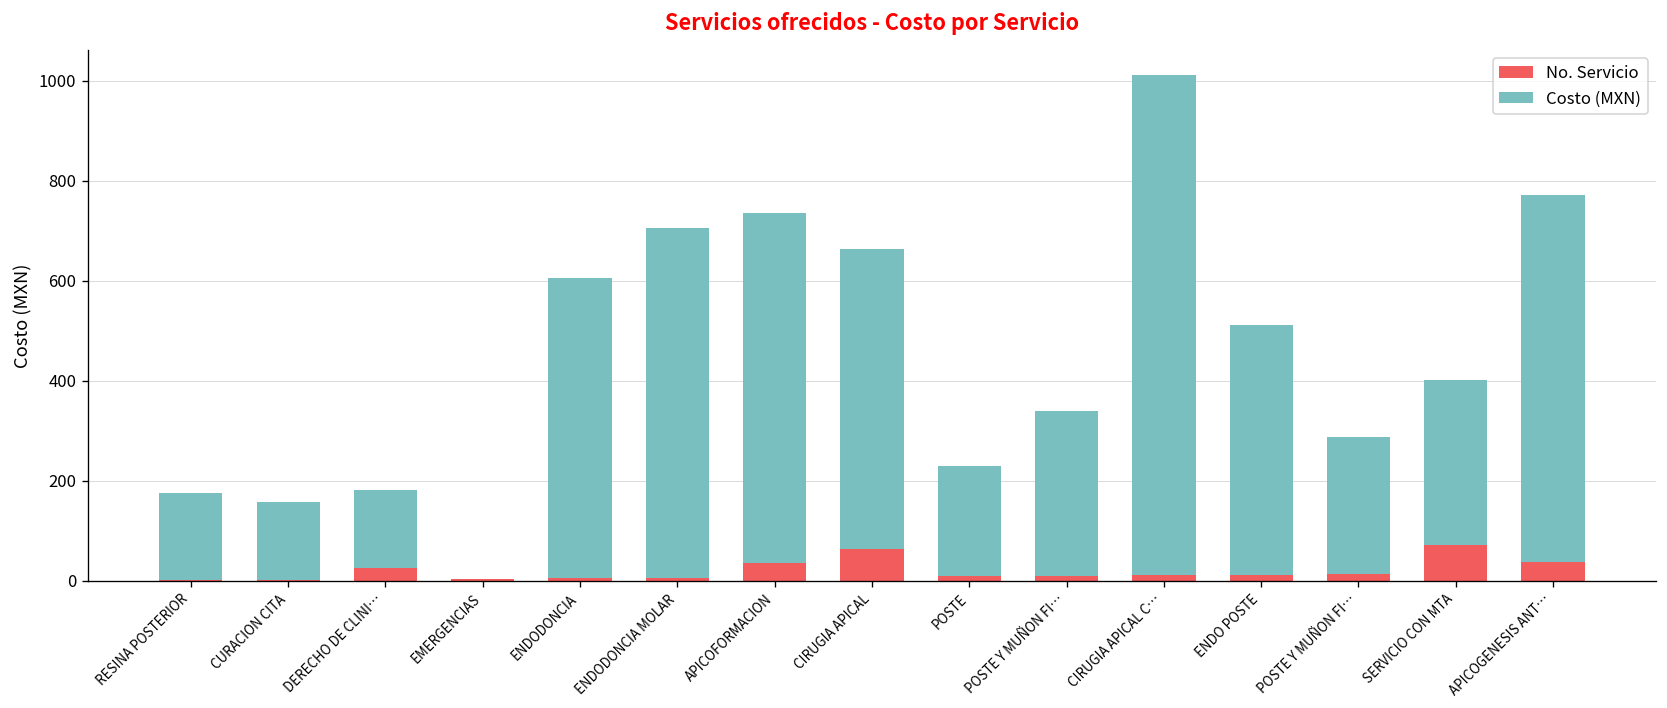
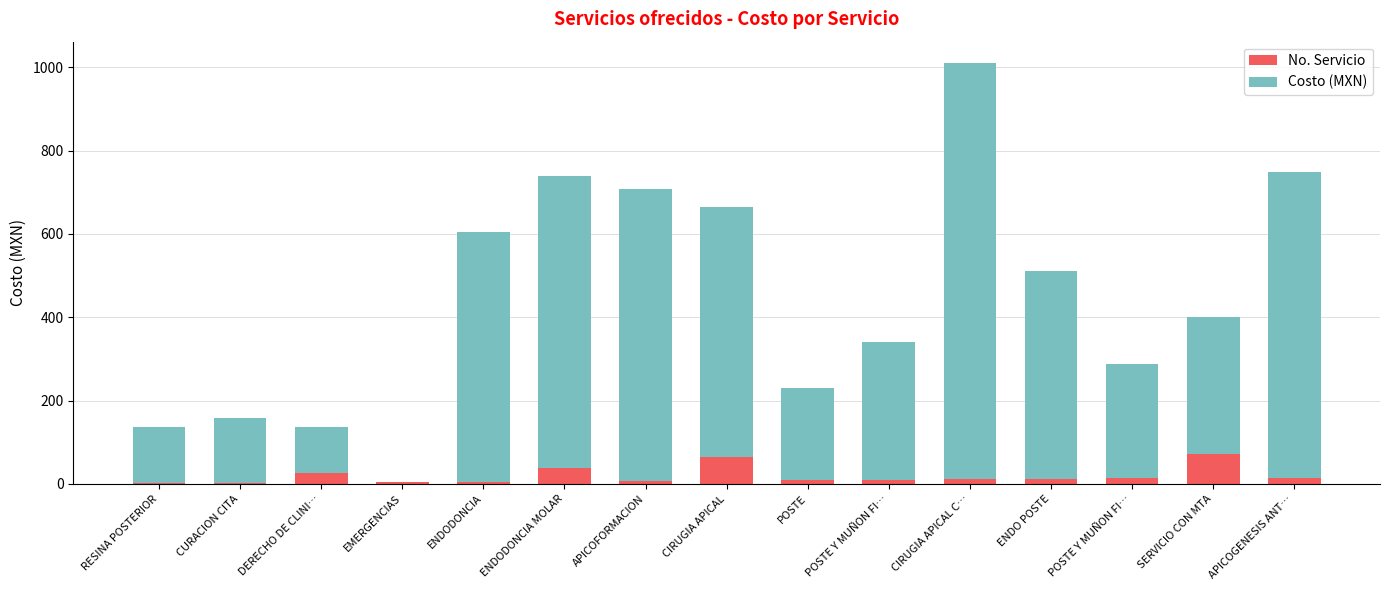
  {
    "No. Servicio": {
      "DERECHO DE CLINI…": 30,
-     "ENDODONCIA MOLAR": 10,
-     "APICOFORMACION": 40,
+     "ENDODONCIA MOLAR": 40,
+     "APICOFORMACION": 10,
      "CIRUGIA APICAL": 60,
      "POSTE": 10,
      "CIRUGIA APICAL C…": 10,
      "ENDO POSTE": 10,
      "SERVICIO CON MTA": 70,
-     "APICOGENESIS ANT…": 40
+     "APICOGENESIS ANT…": 20
    },
    "Costo (MXN)": {
-     "RESINA POSTERIOR": 180,
+     "RESINA POSTERIOR": 140,
      "CURACION CITA": 160,
-     "DERECHO DE CLINI…": 160,
+     "DERECHO DE CLINI…": 110,
      "EMERGENCIAS": 0,
      "ENDODONCIA": 600,
      "ENDODONCIA MOLAR": 700,
      "APICOFORMACION": 700,
      "CIRUGIA APICAL": 600,
      "POSTE": 220,
      "CIRUGIA APICAL C…": 1000,
      "ENDO POSTE": 500,
      "SERVICIO CON MTA": 330,
      "APICOGENESIS ANT…": 730
    }
  }
